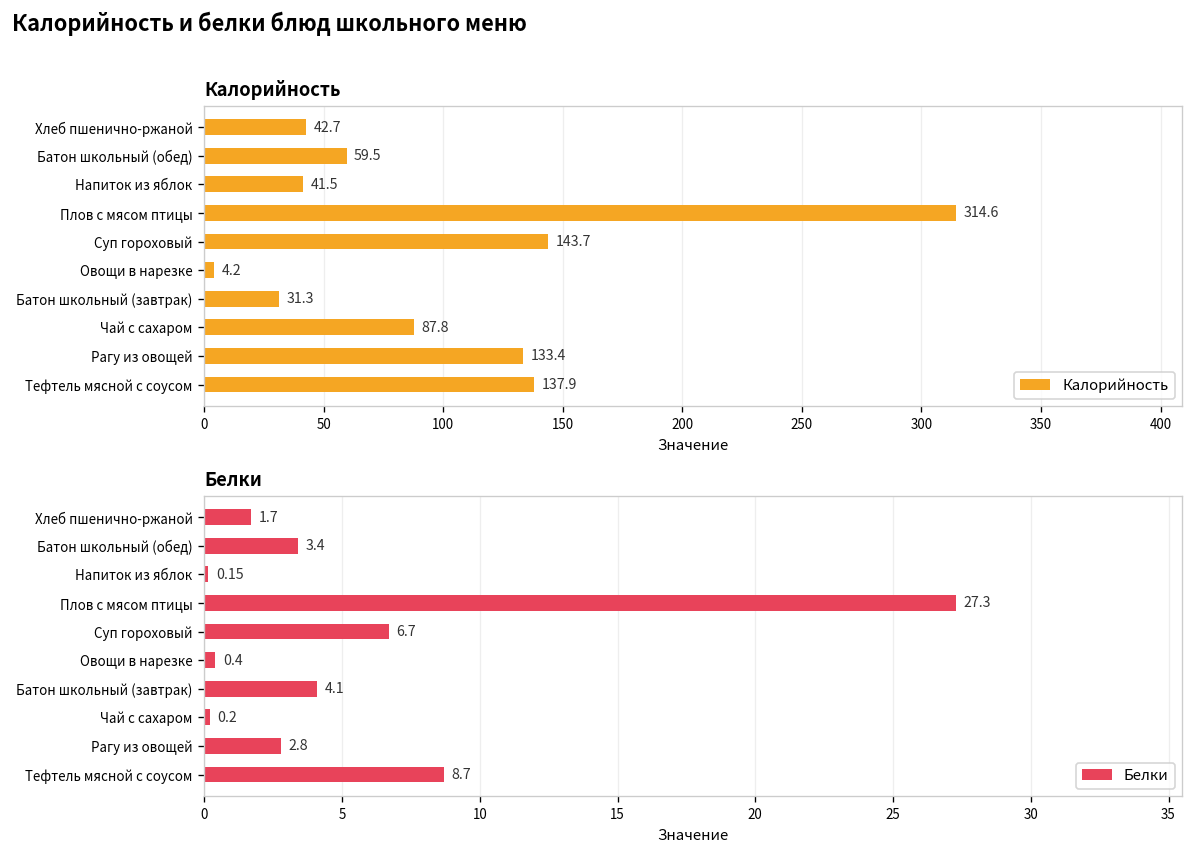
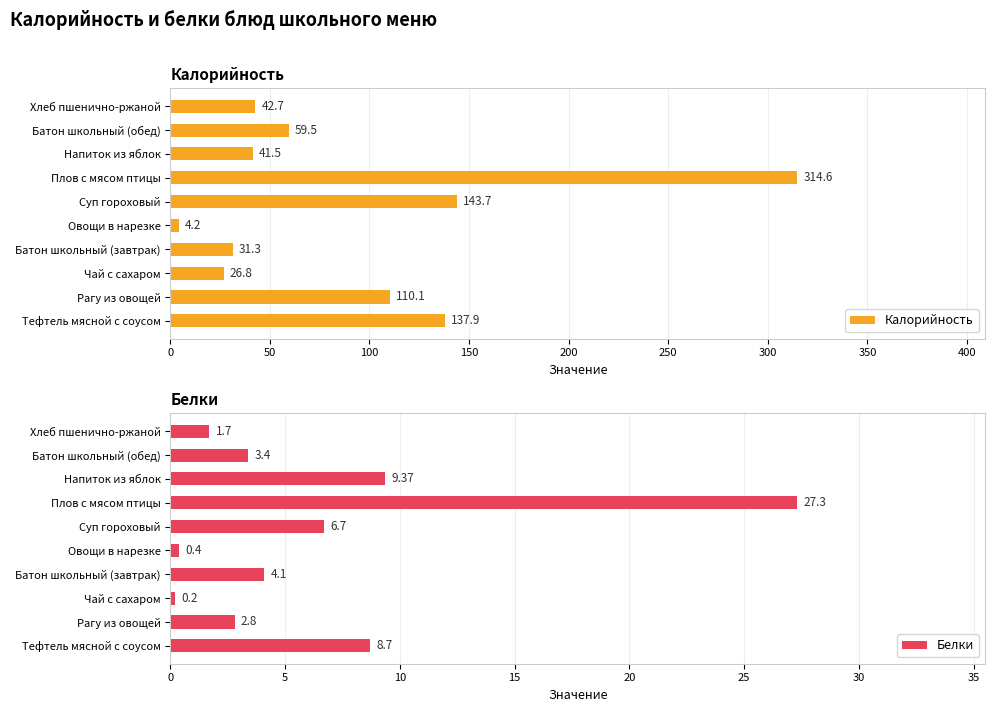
  {
    "Калорийность": {
      "Хлеб пшенично-ржаной": 42.7,
      "Батон школьный (обед)": 59.5,
      "Напиток из яблок": 41.5,
      "Плов с мясом птицы": 314.6,
      "Суп гороховый": 143.7,
      "Овощи в нарезке": 4.2,
      "Батон школьный (завтрак)": 31.3,
-     "Чай с сахаром": 87.8,
-     "Рагу из овощей": 133.4,
+     "Чай с сахаром": 26.8,
+     "Рагу из овощей": 110.1,
      "Тефтель мясной с соусом": 137.9
    },
    "Белки": {
      "Хлеб пшенично-ржаной": 1.7,
      "Батон школьный (обед)": 3.4,
-     "Напиток из яблок": 0.15,
+     "Напиток из яблок": 9.37,
      "Плов с мясом птицы": 27.3,
      "Суп гороховый": 6.7,
      "Овощи в нарезке": 0.4,
      "Батон школьный (завтрак)": 4.1,
      "Чай с сахаром": 0.2,
      "Рагу из овощей": 2.8,
      "Тефтель мясной с соусом": 8.7
    }
  }
